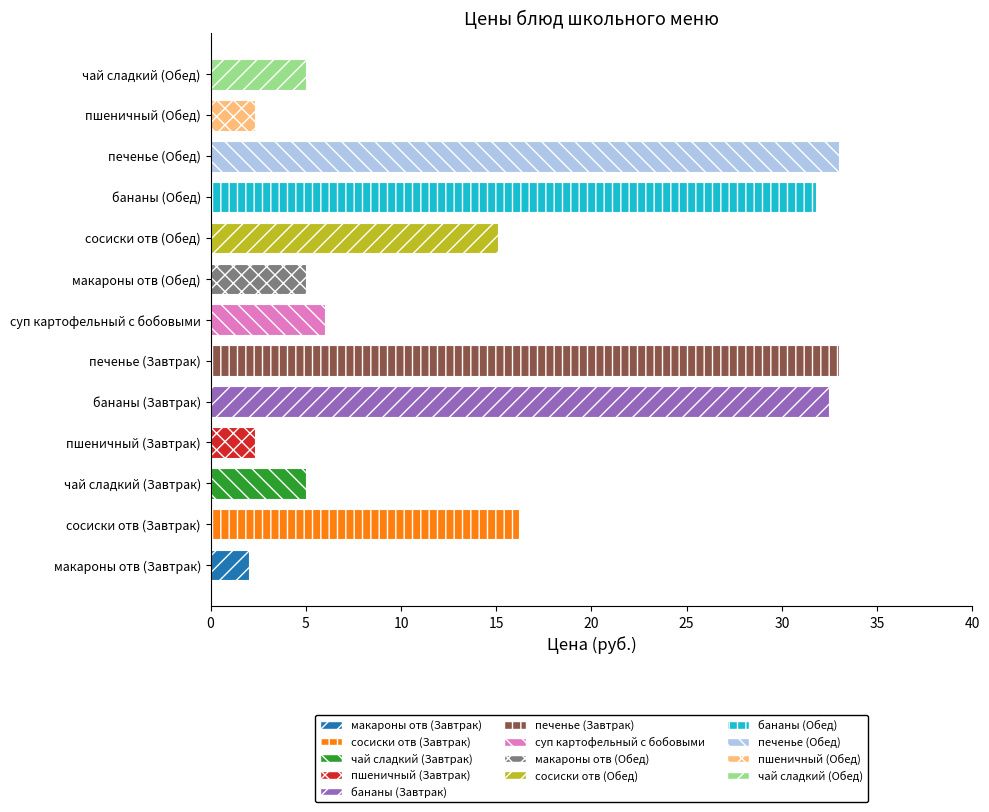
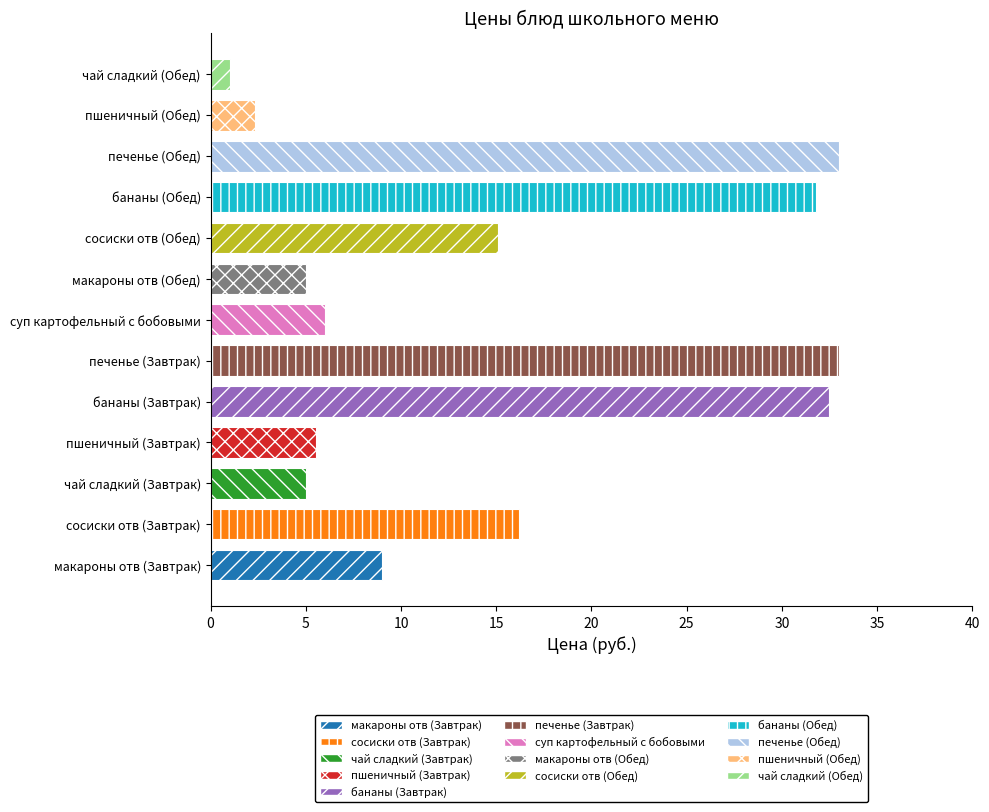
  {
-   "чай сладкий (Обед)": 5,
+   "чай сладкий (Обед)": 1,
    "пшеничный (Обед)": 2.4,
    "печенье (Обед)": 33.0,
    "бананы (Обед)": 31.8,
    "сосиски отв (Обед)": 15.1,
    "макароны отв (Обед)": 5.0,
    "суп картофельный с бобовыми": 6.0,
    "печенье (Завтрак)": 33.0,
    "бананы (Завтрак)": 32.5,
-   "пшеничный (Завтрак)": 2.4,
+   "пшеничный (Завтрак)": 5.5,
    "чай сладкий (Завтрак)": 5.0,
    "сосиски отв (Завтрак)": 16.2,
-   "макароны отв (Завтрак)": 2
+   "макароны отв (Завтрак)": 9
  }
